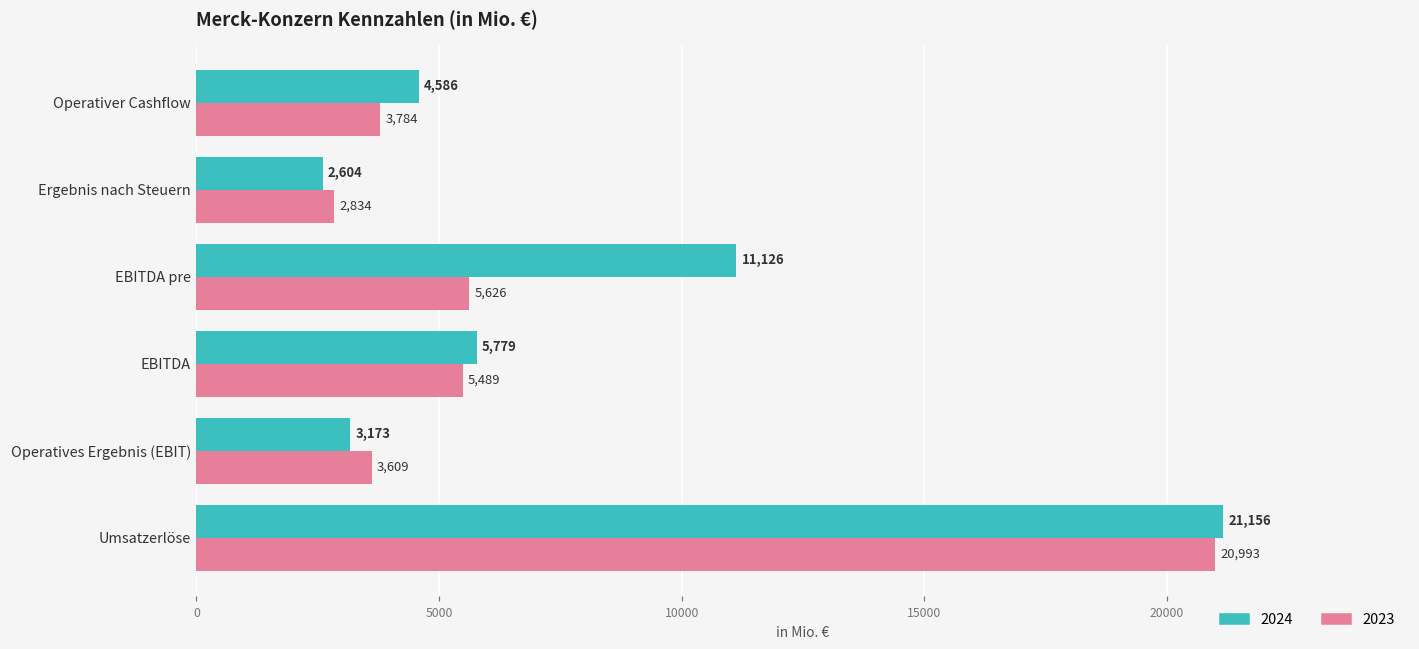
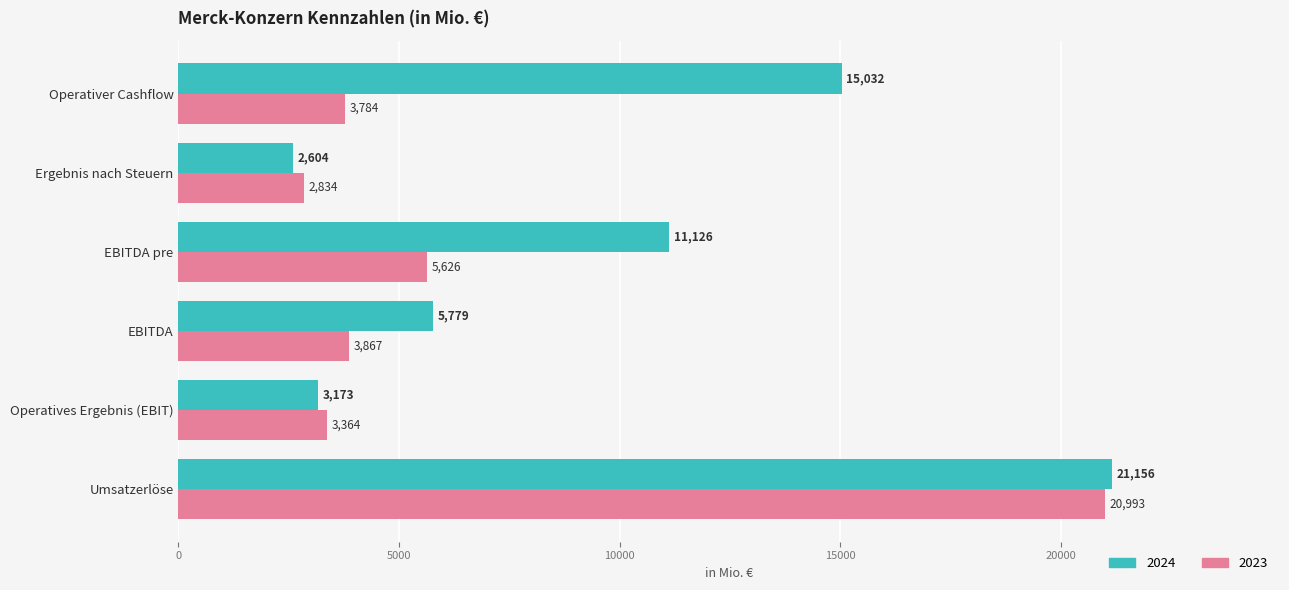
  {
    "2024": {
-     "Operativer Cashflow": "4,586",
+     "Operativer Cashflow": "15,032",
      "Ergebnis nach Steuern": "2,604",
      "EBITDA pre": "11,126",
      "EBITDA": "5,779",
      "Operatives Ergebnis (EBIT)": "3,173",
      "Umsatzerlöse": "21,156"
    },
    "2023": {
      "Operativer Cashflow": "3,784",
      "Ergebnis nach Steuern": "2,834",
      "EBITDA pre": "5,626",
-     "EBITDA": "5,489",
-     "Operatives Ergebnis (EBIT)": "3,609",
+     "EBITDA": "3,867",
+     "Operatives Ergebnis (EBIT)": "3,364",
      "Umsatzerlöse": "20,993"
    }
  }
